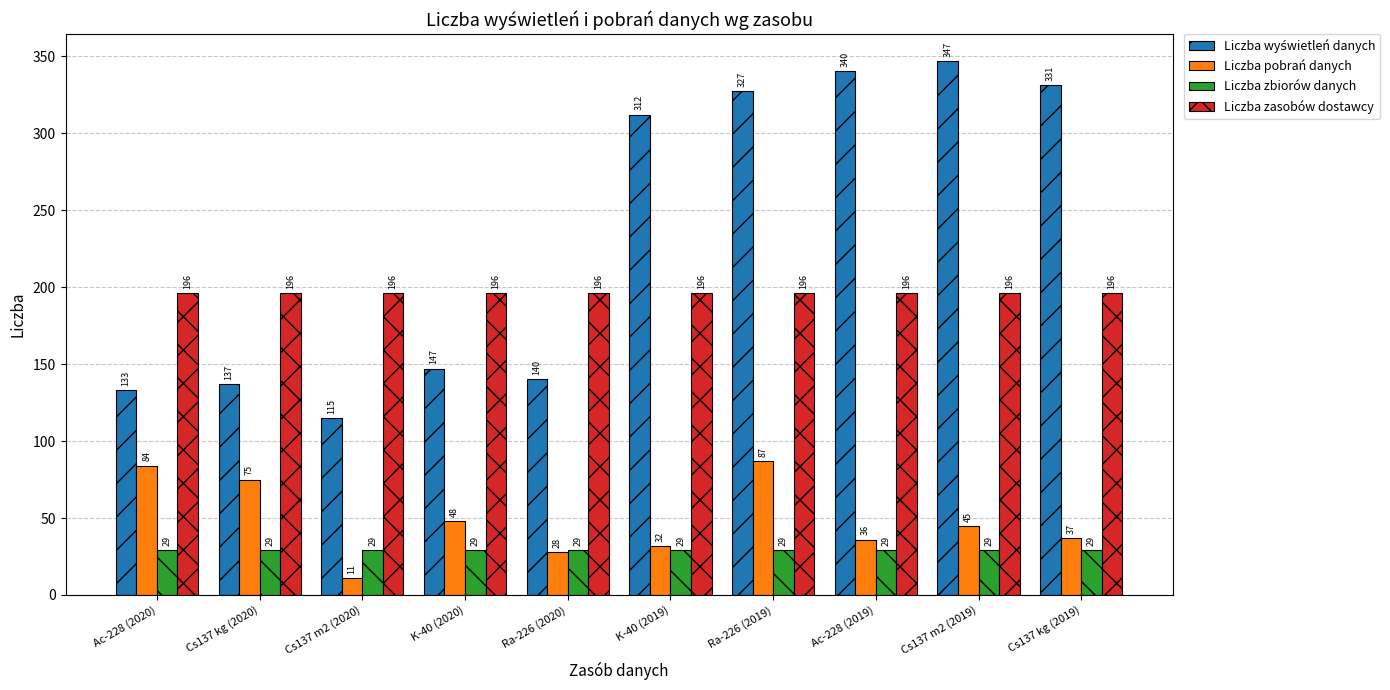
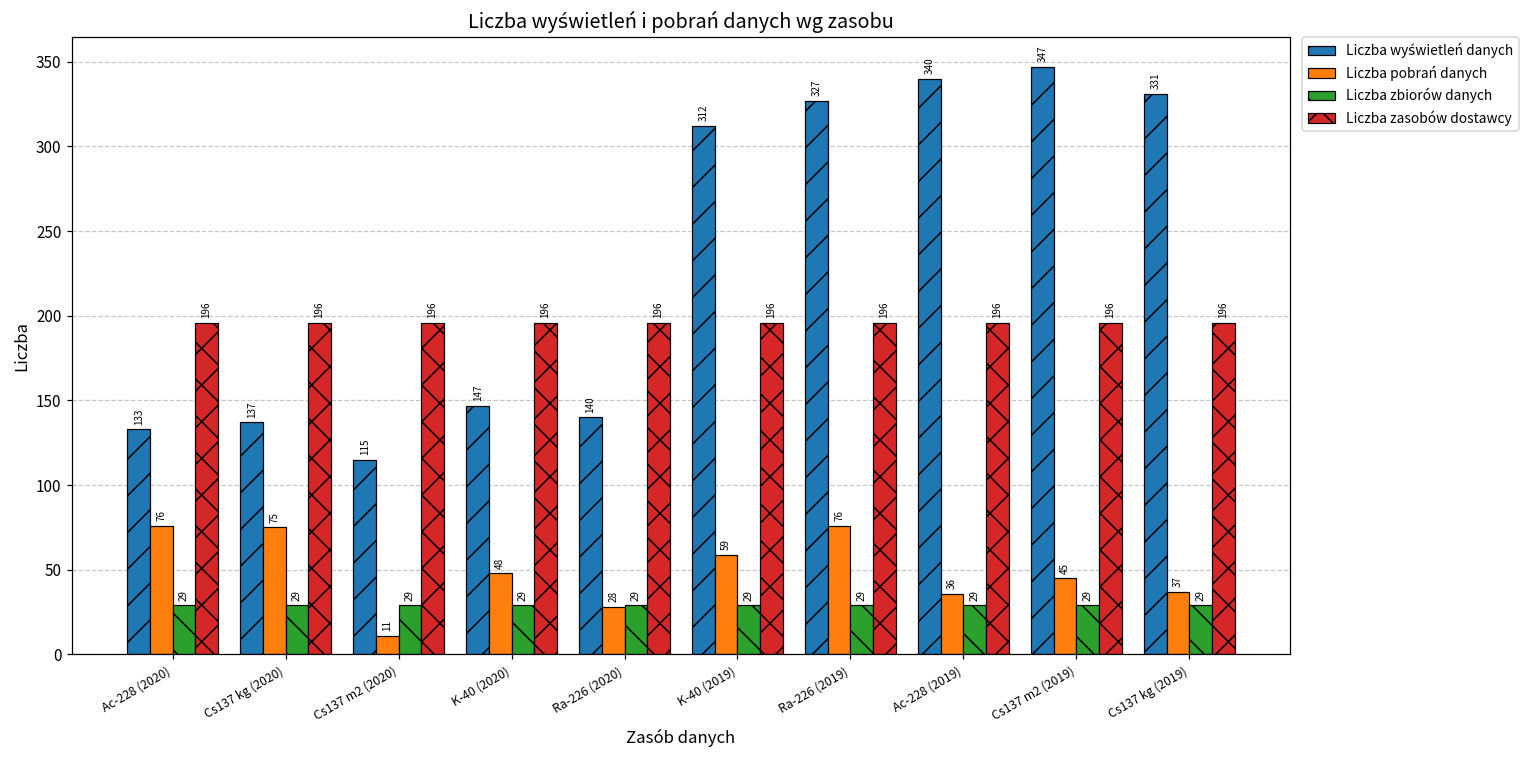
  {
    "Liczba wyświetleń danych": {
      "Ac-228 (2020)": 133,
      "Cs137 kg (2020)": 137,
      "Cs137 m2 (2020)": 115,
      "K-40 (2020)": 147,
      "Ra-226 (2020)": 140,
      "K-40 (2019)": 312,
      "Ra-226 (2019)": 327,
      "Ac-228 (2019)": 340,
      "Cs137 m2 (2019)": 347,
      "Cs137 kg (2019)": 331
    },
    "Liczba pobrań danych": {
-     "Ac-228 (2020)": 84,
+     "Ac-228 (2020)": 76,
      "Cs137 kg (2020)": 75,
      "Cs137 m2 (2020)": 11,
      "K-40 (2020)": 48,
      "Ra-226 (2020)": 28,
-     "K-40 (2019)": 32,
-     "Ra-226 (2019)": 87,
+     "K-40 (2019)": 59,
+     "Ra-226 (2019)": 76,
      "Ac-228 (2019)": 36,
      "Cs137 m2 (2019)": 45,
      "Cs137 kg (2019)": 37
    },
    "Liczba zbiorów danych": {
      "Ac-228 (2020)": 29,
      "Cs137 kg (2020)": 29,
      "Cs137 m2 (2020)": 29,
      "K-40 (2020)": 29,
      "Ra-226 (2020)": 29,
      "K-40 (2019)": 29,
      "Ra-226 (2019)": 29,
      "Ac-228 (2019)": 29,
      "Cs137 m2 (2019)": 29,
      "Cs137 kg (2019)": 29
    },
    "Liczba zasobów dostawcy": {
      "Ac-228 (2020)": 196,
      "Cs137 kg (2020)": 196,
      "Cs137 m2 (2020)": 196,
      "K-40 (2020)": 196,
      "Ra-226 (2020)": 196,
      "K-40 (2019)": 196,
      "Ra-226 (2019)": 196,
      "Ac-228 (2019)": 196,
      "Cs137 m2 (2019)": 196,
      "Cs137 kg (2019)": 196
    }
  }
